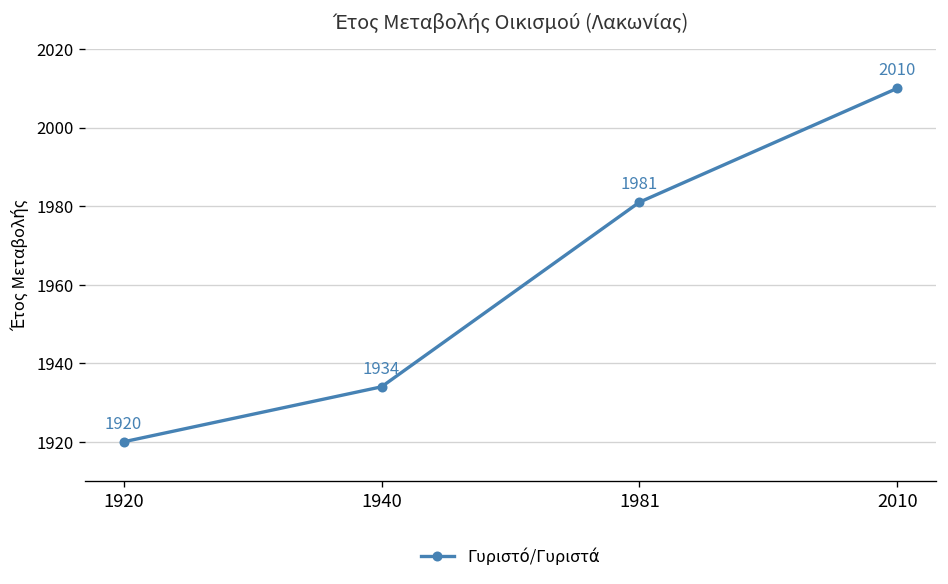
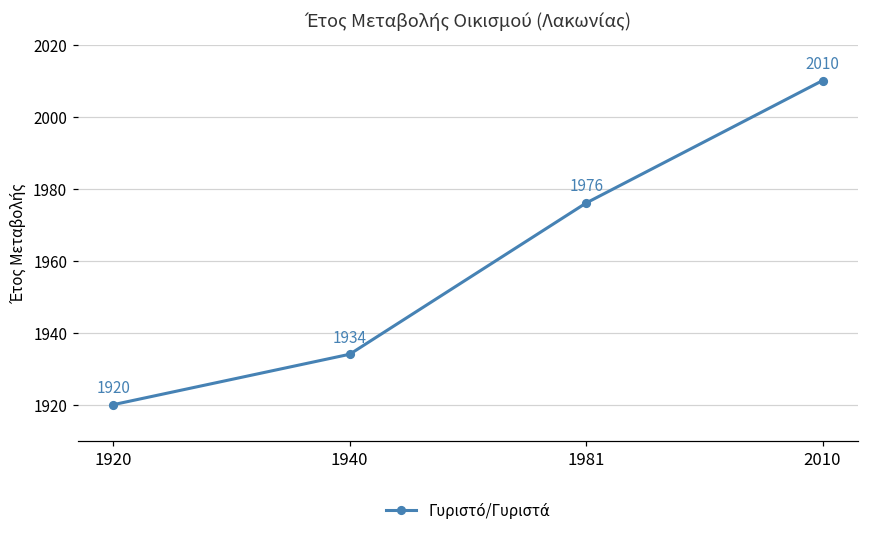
  {
    "1920": 1920,
    "1940": 1934,
-   "1981": 1981,
+   "1981": 1976,
    "2010": 2010
  }
